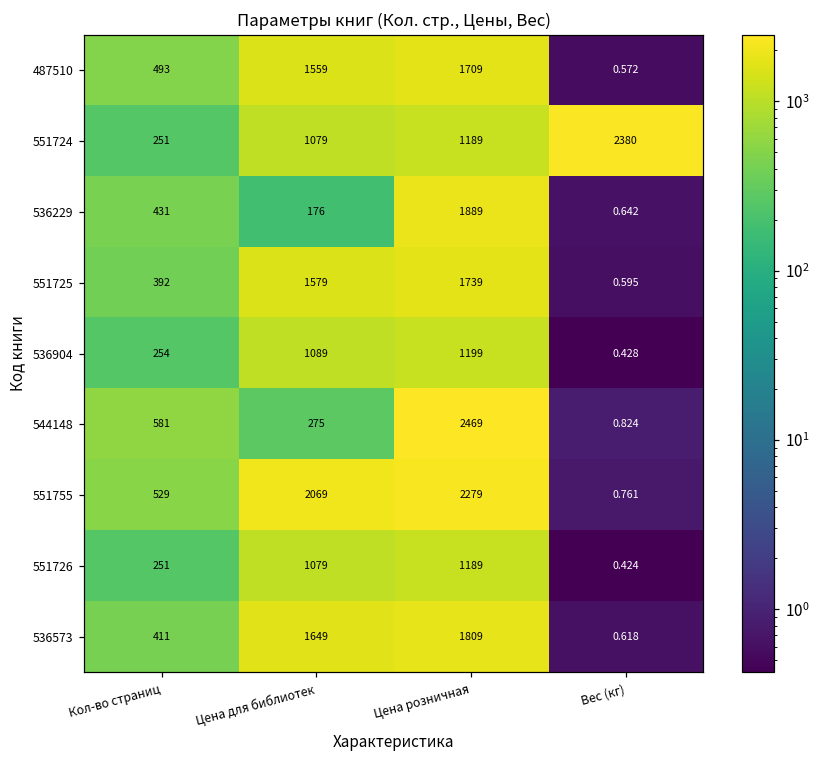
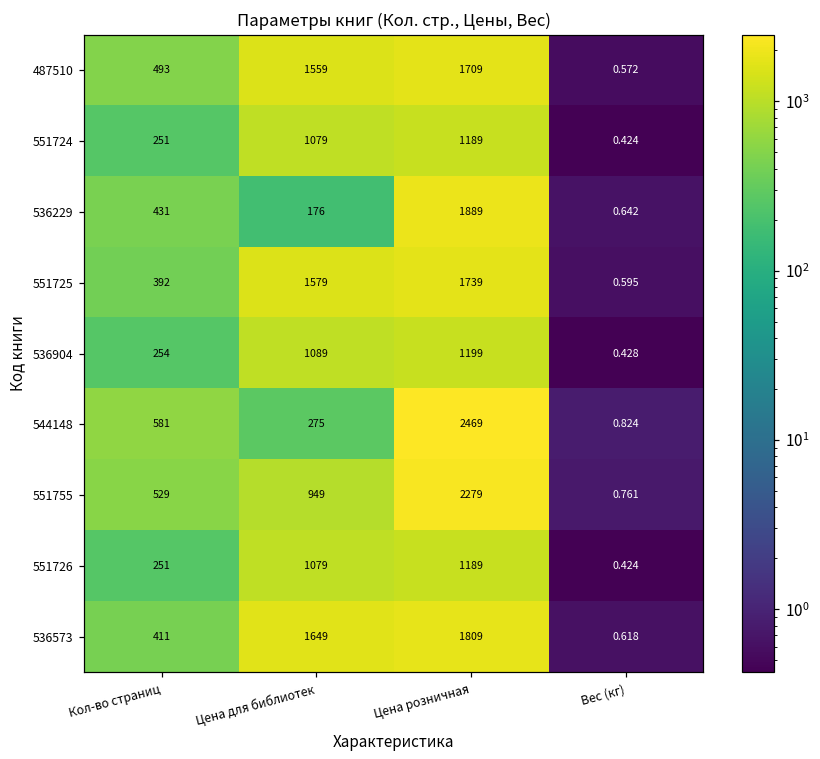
  {
    "487510": {
      "Кол-во страниц": 493,
      "Цена для библиотек": 1559,
      "Цена розничная": 1709,
      "Вес (кг)": 0.572
    },
    "551724": {
      "Кол-во страниц": 251,
      "Цена для библиотек": 1079,
      "Цена розничная": 1189,
-     "Вес (кг)": 2380
+     "Вес (кг)": 0.424
    },
    "536229": {
      "Кол-во страниц": 431,
      "Цена для библиотек": 176,
      "Цена розничная": 1889,
      "Вес (кг)": 0.642
    },
    "551725": {
      "Кол-во страниц": 392,
      "Цена для библиотек": 1579,
      "Цена розничная": 1739,
      "Вес (кг)": 0.595
    },
    "536904": {
      "Кол-во страниц": 254,
      "Цена для библиотек": 1089,
      "Цена розничная": 1199,
      "Вес (кг)": 0.428
    },
    "544148": {
      "Кол-во страниц": 581,
      "Цена для библиотек": 275,
      "Цена розничная": 2469,
      "Вес (кг)": 0.824
    },
    "551755": {
      "Кол-во страниц": 529,
-     "Цена для библиотек": 2069,
+     "Цена для библиотек": 949,
      "Цена розничная": 2279,
      "Вес (кг)": 0.761
    },
    "551726": {
      "Кол-во страниц": 251,
      "Цена для библиотек": 1079,
      "Цена розничная": 1189,
      "Вес (кг)": 0.424
    },
    "536573": {
      "Кол-во страниц": 411,
      "Цена для библиотек": 1649,
      "Цена розничная": 1809,
      "Вес (кг)": 0.618
    }
  }
